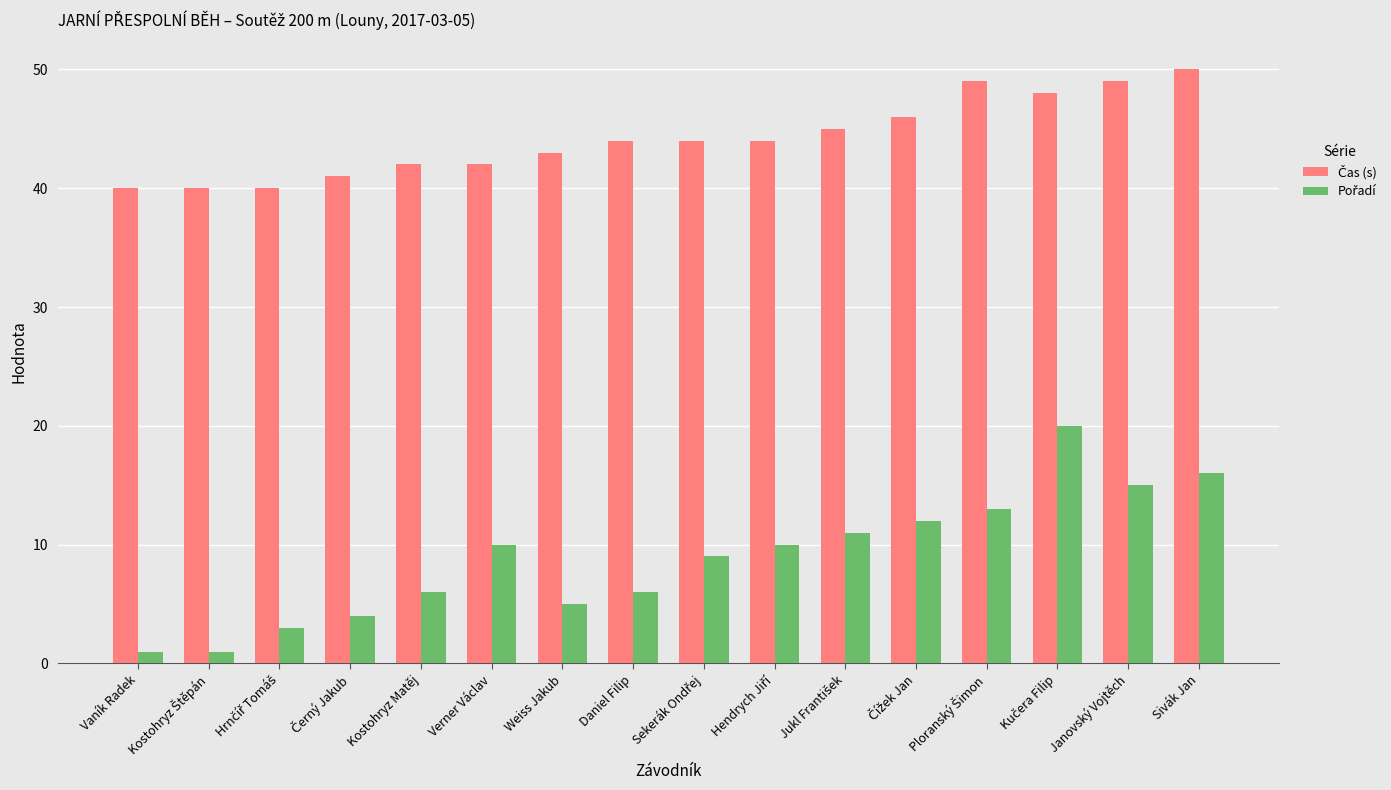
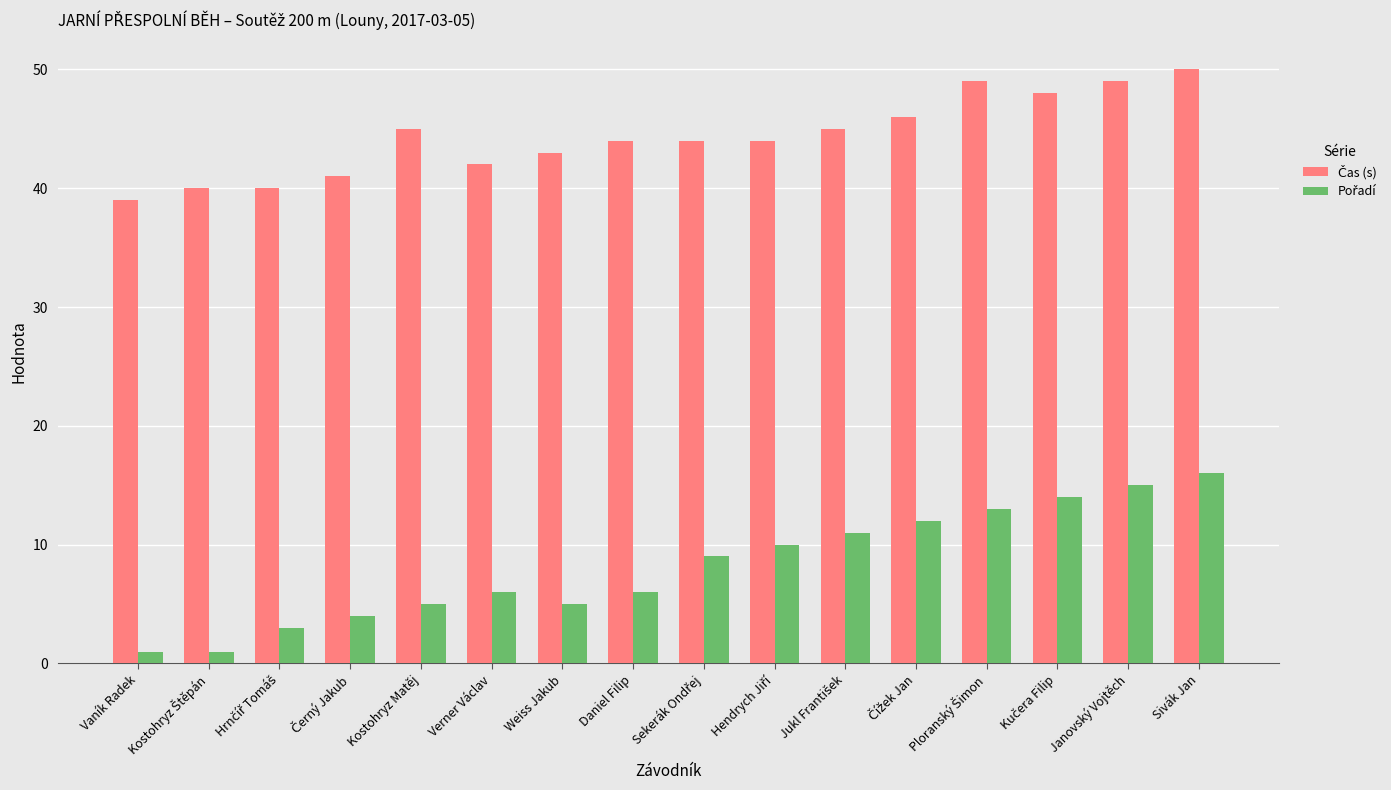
  {
    "Čas (s)": {
-     "Vaník Radek": 40,
+     "Vaník Radek": 39,
      "Kostohryz Štěpán": 40,
      "Hrnčíř Tomáš": 40,
      "Černý Jakub": 41,
-     "Kostohryz Matěj": 42,
+     "Kostohryz Matěj": 45,
      "Verner Václav": 42,
      "Weiss Jakub": 43,
      "Daniel Filip": 44,
      "Sekerák Ondřej": 44,
      "Hendrych Jiří": 44,
      "Jukl František": 45,
      "Čížek Jan": 46,
      "Ploranský Šimon": 49,
      "Kučera Filip": 48,
      "Janovský Vojtěch": 49,
      "Sivák Jan": 50
    },
    "Pořadí": {
      "Vaník Radek": 1,
      "Kostohryz Štěpán": 1,
      "Hrnčíř Tomáš": 3,
      "Černý Jakub": 4,
-     "Kostohryz Matěj": 6,
-     "Verner Václav": 10,
+     "Kostohryz Matěj": 5,
+     "Verner Václav": 6,
      "Weiss Jakub": 5,
      "Daniel Filip": 6,
      "Sekerák Ondřej": 9,
      "Hendrych Jiří": 10,
      "Jukl František": 11,
      "Čížek Jan": 12,
      "Ploranský Šimon": 13,
-     "Kučera Filip": 20,
+     "Kučera Filip": 14,
      "Janovský Vojtěch": 15,
      "Sivák Jan": 16
    }
  }
